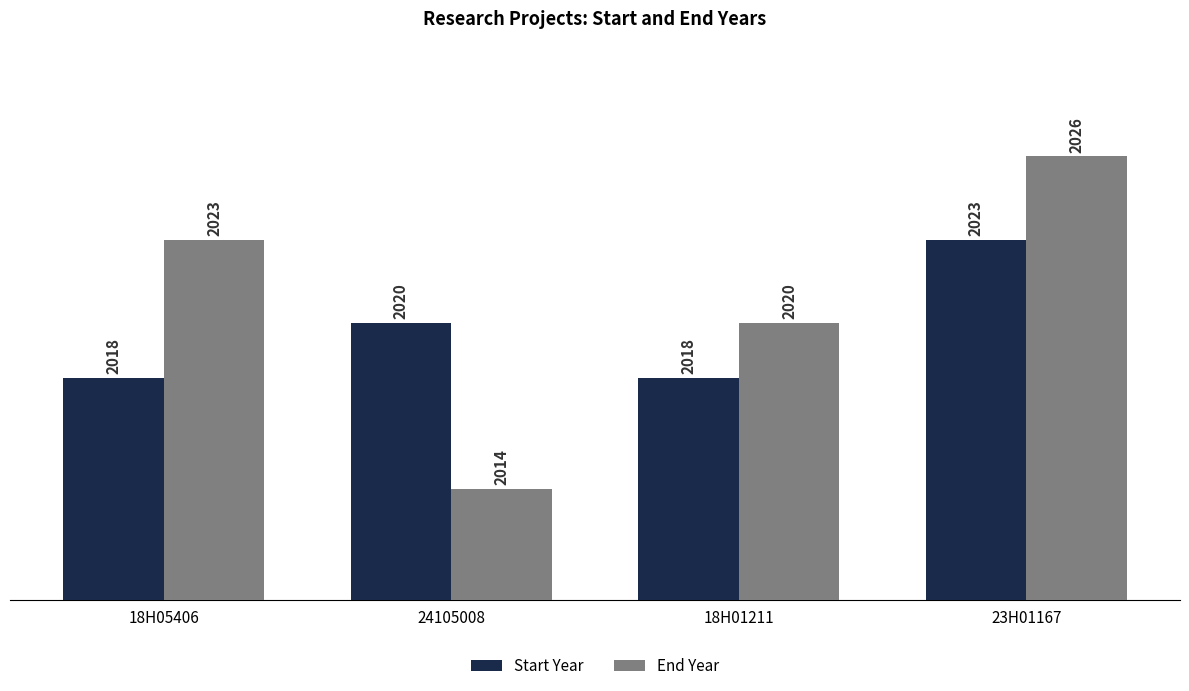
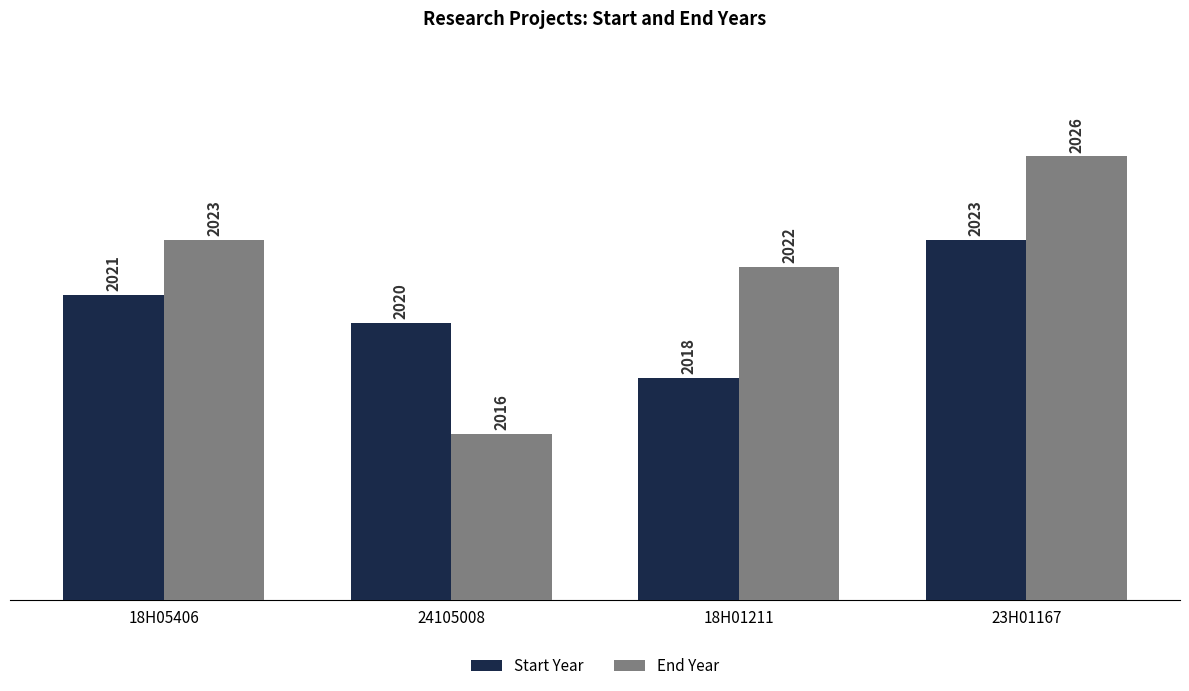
  {
    "Start Year": {
-     "18H05406": 2018,
+     "18H05406": 2021,
      "24105008": 2020,
      "18H01211": 2018,
      "23H01167": 2023
    },
    "End Year": {
      "18H05406": 2023,
-     "24105008": 2014,
-     "18H01211": 2020,
+     "24105008": 2016,
+     "18H01211": 2022,
      "23H01167": 2026
    }
  }
